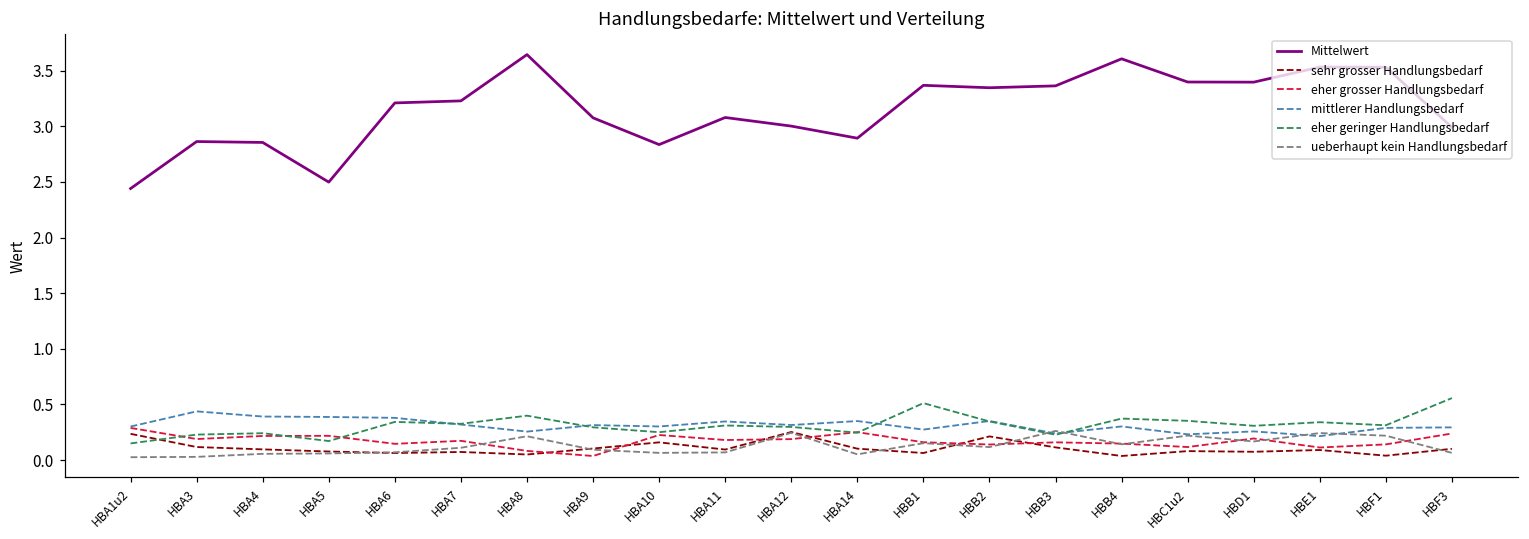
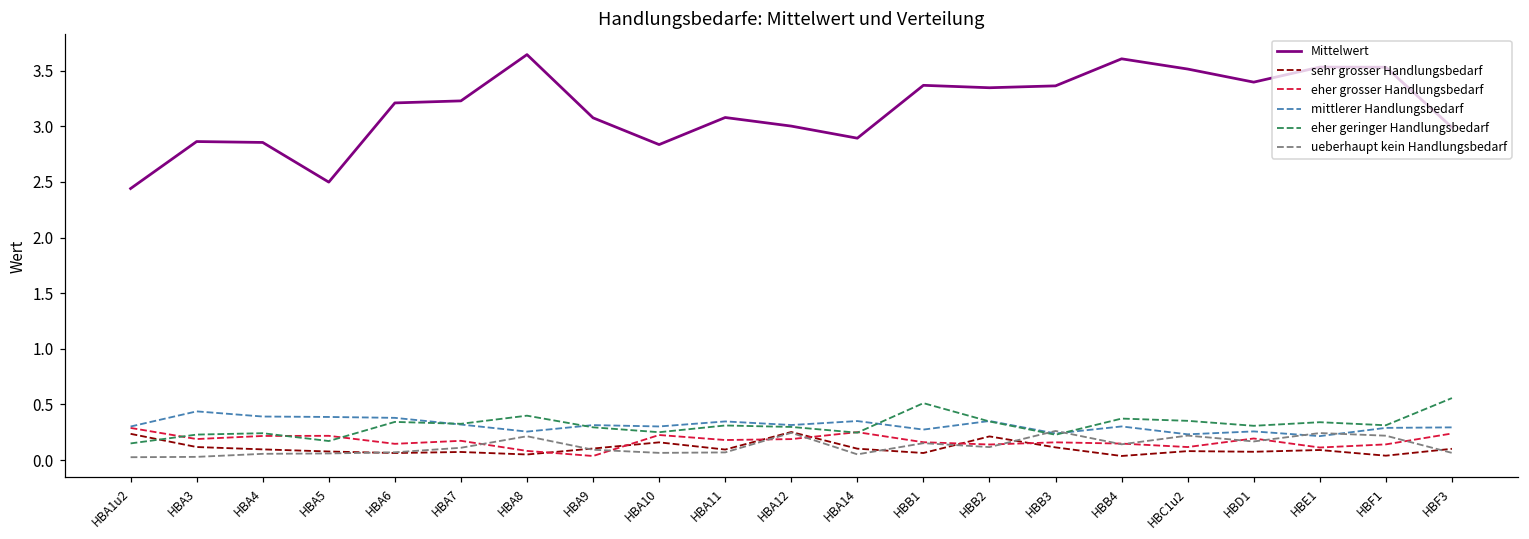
  {
    "Mittelwert": {
      "HBA1u2": 2.44,
      "HBA3": 2.86,
      "HBA4": 2.85,
      "HBA5": 2.50,
      "HBA6": 3.21,
      "HBA7": 3.23,
      "HBA8": 3.64,
      "HBA9": 3.08,
      "HBA10": 2.84,
      "HBA11": 3.08,
      "HBA12": 3.00,
      "HBA14": 2.89,
      "HBB1": 3.37,
      "HBB2": 3.35,
      "HBB3": 3.36,
      "HBB4": 3.61,
-     "HBC1u2": 3.40,
+     "HBC1u2": 3.51,
      "HBD1": 3.40
    },
    "sehr grosser Handlungsbedarf": {
      "HBA1u2": 0.24,
      "HBA3": 0.12,
      "HBA4": 0.10,
      "HBA7": 0.07,
      "HBA8": 0.05,
      "HBA10": 0.16,
      "HBA11": 0.09,
      "HBA14": 0.10,
      "HBB1": 0.06,
      "HBB2": 0.21,
      "HBB3": 0.11,
      "HBB4": 0.04,
      "HBC1u2": 0.08,
      "HBD1": 0.07,
      "HBF1": 0.04,
      "HBF3": 0.10
    },
    "eher grosser Handlungsbedarf": {
      "HBA3": 0.19,
      "HBA5": 0.22,
      "HBA6": 0.15,
      "HBA7": 0.17,
      "HBA8": 0.08,
      "HBA9": 0.04,
      "HBA10": 0.23,
      "HBA11": 0.18,
      "HBA12": 0.19,
      "HBB3": 0.16,
      "HBC1u2": 0.12,
      "HBD1": 0.19,
      "HBF1": 0.14,
      "HBF3": 0.24
    },
    "mittlerer Handlungsbedarf": {
      "HBA3": 0.44,
      "HBA4": 0.39,
      "HBA5": 0.39,
      "HBA6": 0.38,
      "HBA8": 0.26,
      "HBA10": 0.30,
      "HBA11": 0.35,
      "HBA14": 0.35,
      "HBB1": 0.27,
      "HBB4": 0.30,
      "HBD1": 0.26,
      "HBE1": 0.22,
      "HBF3": 0.29
    },
    "eher geringer Handlungsbedarf": {
      "HBA1u2": 0.15,
      "HBA3": 0.23,
      "HBA5": 0.17,
      "HBA6": 0.34,
      "HBA8": 0.40,
      "HBA10": 0.25,
      "HBA11": 0.31,
      "HBB1": 0.51,
      "HBB4": 0.37,
      "HBC1u2": 0.35,
      "HBD1": 0.31,
      "HBE1": 0.34,
      "HBF3": 0.56
    },
    "ueberhaupt kein Handlungsbedarf": {
      "HBA1u2": 0.03,
      "HBA3": 0.03,
      "HBA4": 0.06,
      "HBA7": 0.11,
      "HBA8": 0.21,
      "HBA10": 0.06,
      "HBA11": 0.07,
      "HBA14": 0.05,
      "HBD1": 0.17,
      "HBE1": 0.24,
      "HBF1": 0.22,
      "HBF3": 0.06
    }
  }
